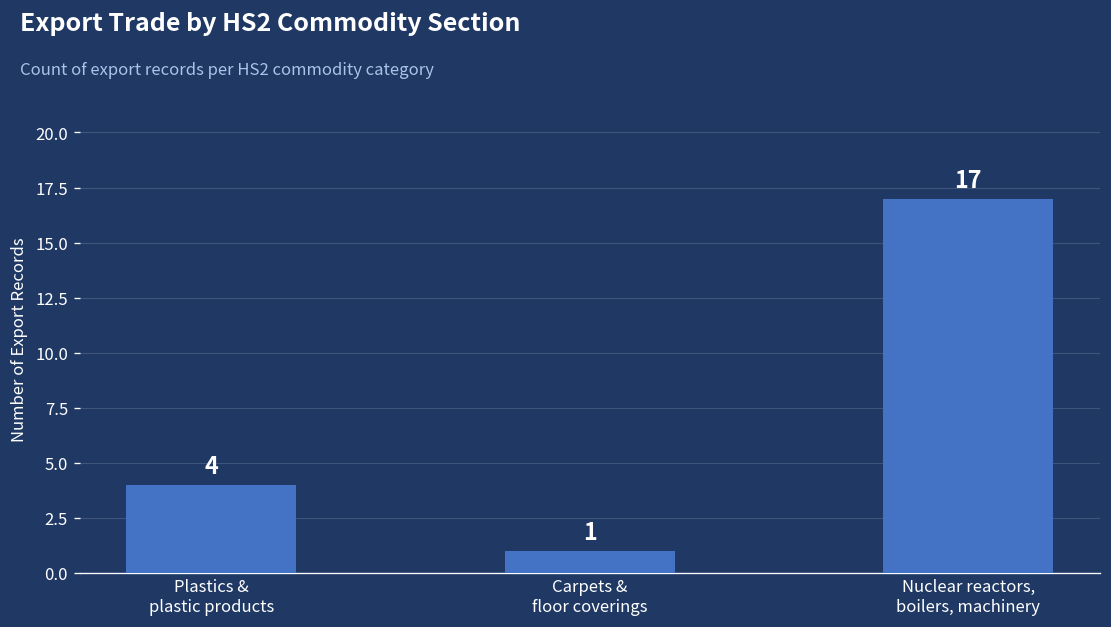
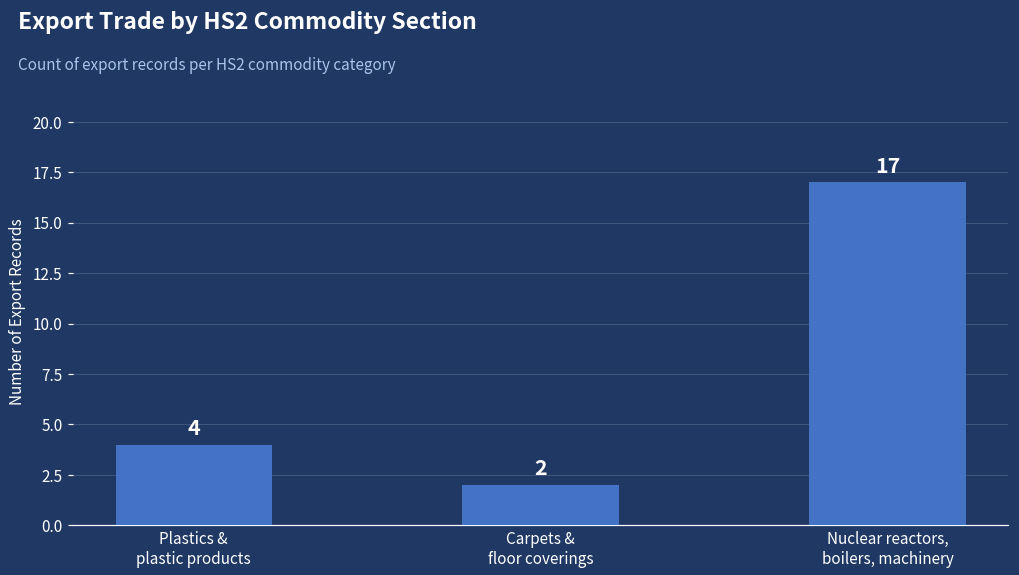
  {
    "Plastics & plastic products": 4,
-   "Carpets & floor coverings": 1,
+   "Carpets & floor coverings": 2,
    "Nuclear reactors, boilers, machinery": 17
  }
